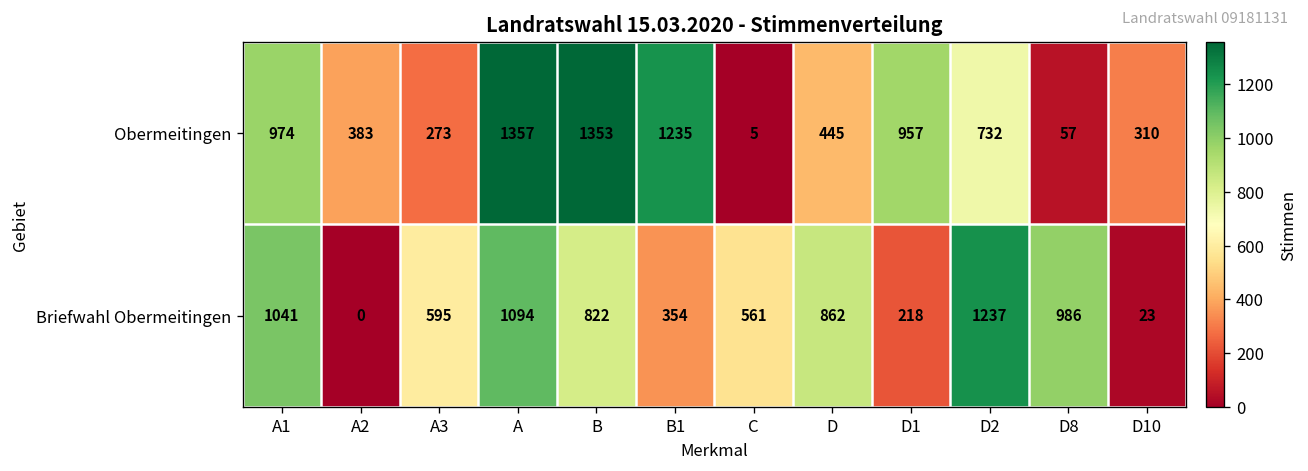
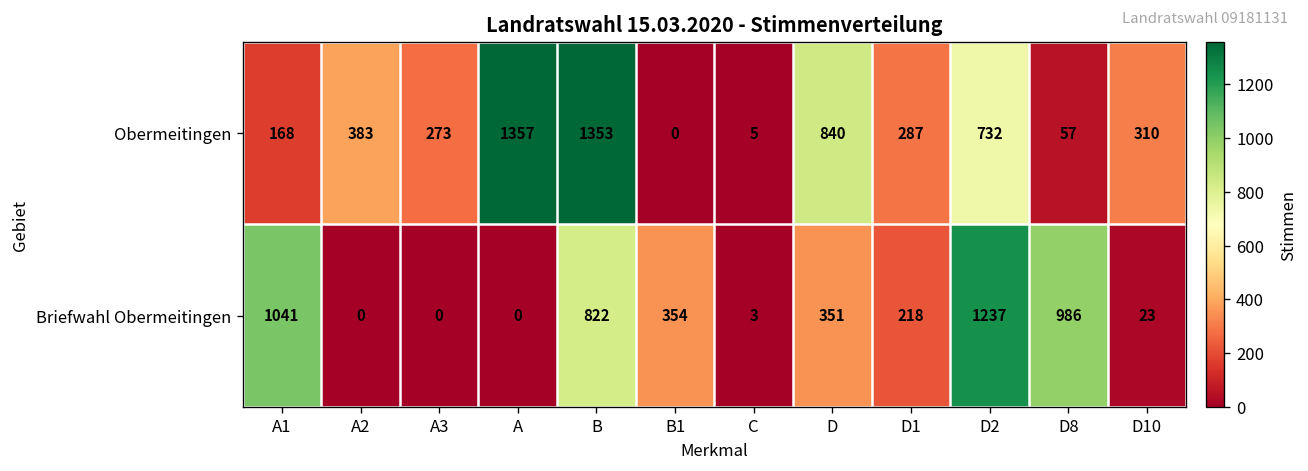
  {
    "Obermeitingen": {
-     "A1": 974,
+     "A1": 168,
      "A2": 383,
      "A3": 273,
      "A": 1357,
      "B": 1353,
-     "B1": 1235,
+     "B1": 0,
      "C": 5,
-     "D": 445,
-     "D1": 957,
+     "D": 840,
+     "D1": 287,
      "D2": 732,
      "D8": 57,
      "D10": 310
    },
    "Briefwahl Obermeitingen": {
      "A1": 1041,
      "A2": 0,
-     "A3": 595,
-     "A": 1094,
+     "A3": 0,
+     "A": 0,
      "B": 822,
      "B1": 354,
-     "C": 561,
-     "D": 862,
+     "C": 3,
+     "D": 351,
      "D1": 218,
      "D2": 1237,
      "D8": 986,
      "D10": 23
    }
  }
